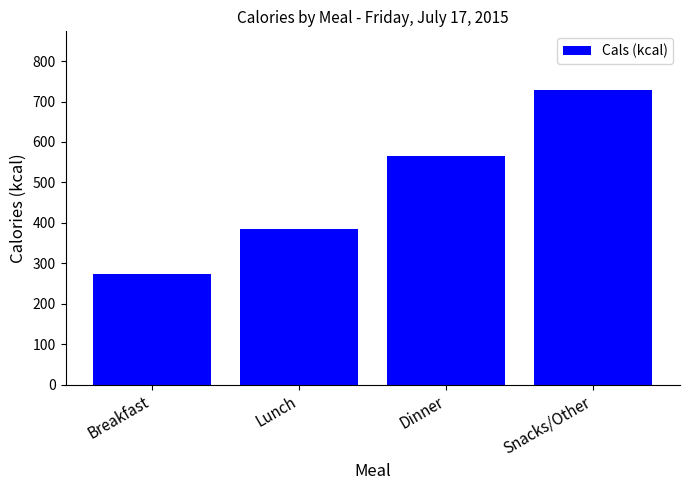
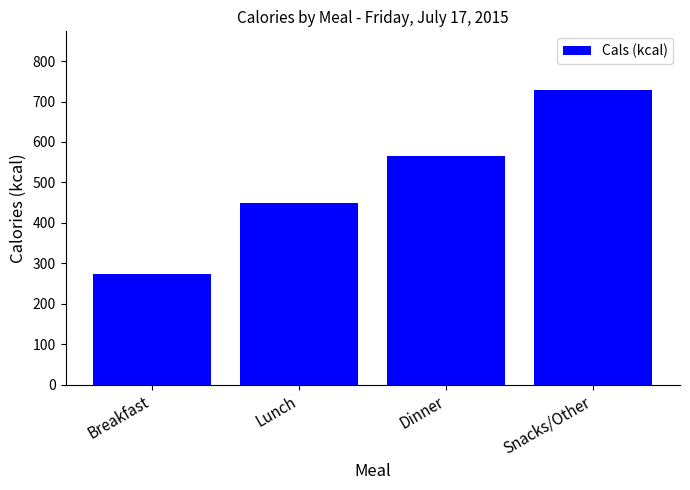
  {
    "Breakfast": 270,
-   "Lunch": 390,
+   "Lunch": 450,
    "Dinner": 570,
    "Snacks/Other": 730
  }
